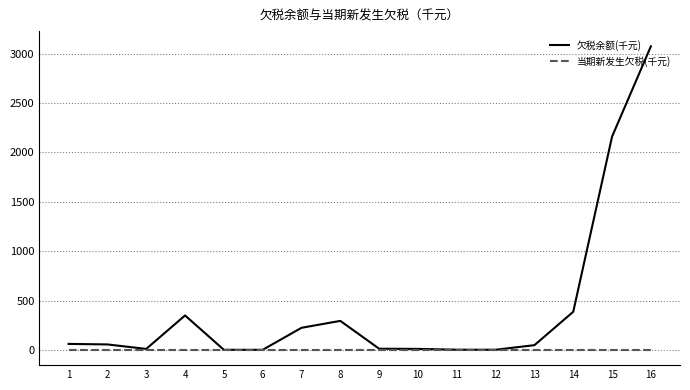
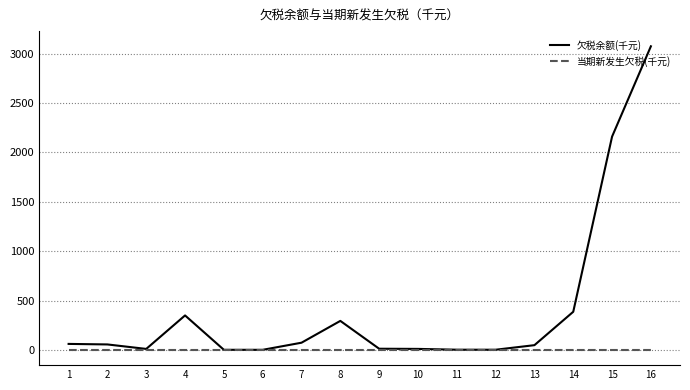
  {
    "欠税余额(千元)": {
      "1": 100,
      "2": 100,
      "4": 300,
-     "7": 200,
+     "7": 100,
      "8": 300,
      "13": 0,
      "14": 400,
      "15": 2200,
      "16": 3100
    },
    "当期新发生欠税(千元)": {
      "1": 0,
      "2": 0,
      "4": 0,
      "7": 0,
      "8": 0,
      "13": 0,
      "14": 0,
      "15": 0,
      "16": 0
    }
  }
